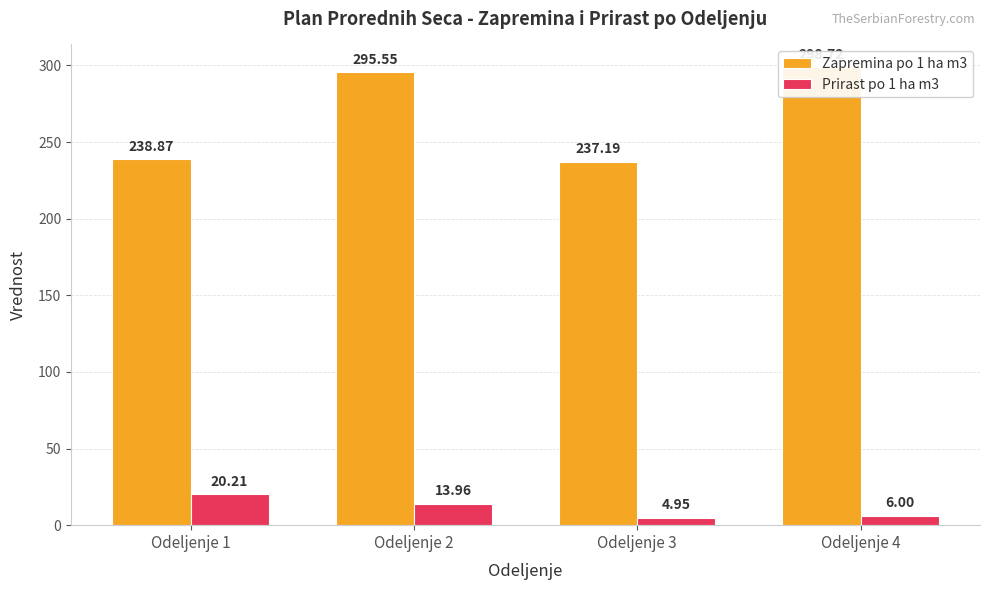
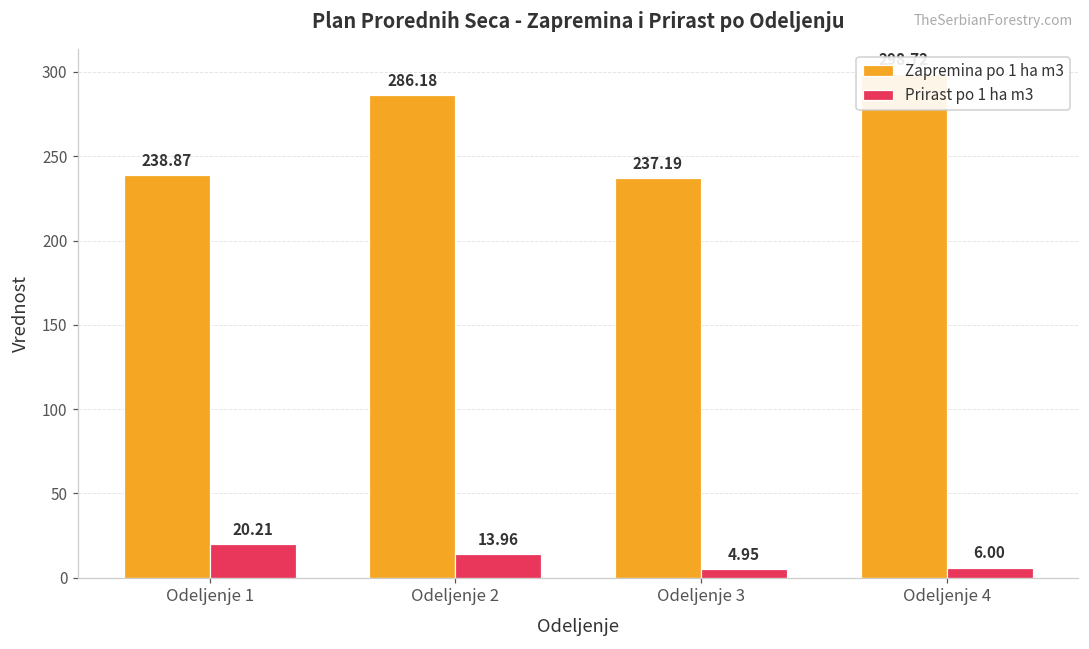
  {
    "Zapremina po 1 ha m3": {
      "Odeljenje 1": 238.87,
-     "Odeljenje 2": 295.55,
+     "Odeljenje 2": 286.18,
      "Odeljenje 3": 237.19
    },
    "Prirast po 1 ha m3": {
      "Odeljenje 1": 20.21,
      "Odeljenje 2": 13.96,
      "Odeljenje 3": 4.95,
      "Odeljenje 4": 6.00
    }
  }
